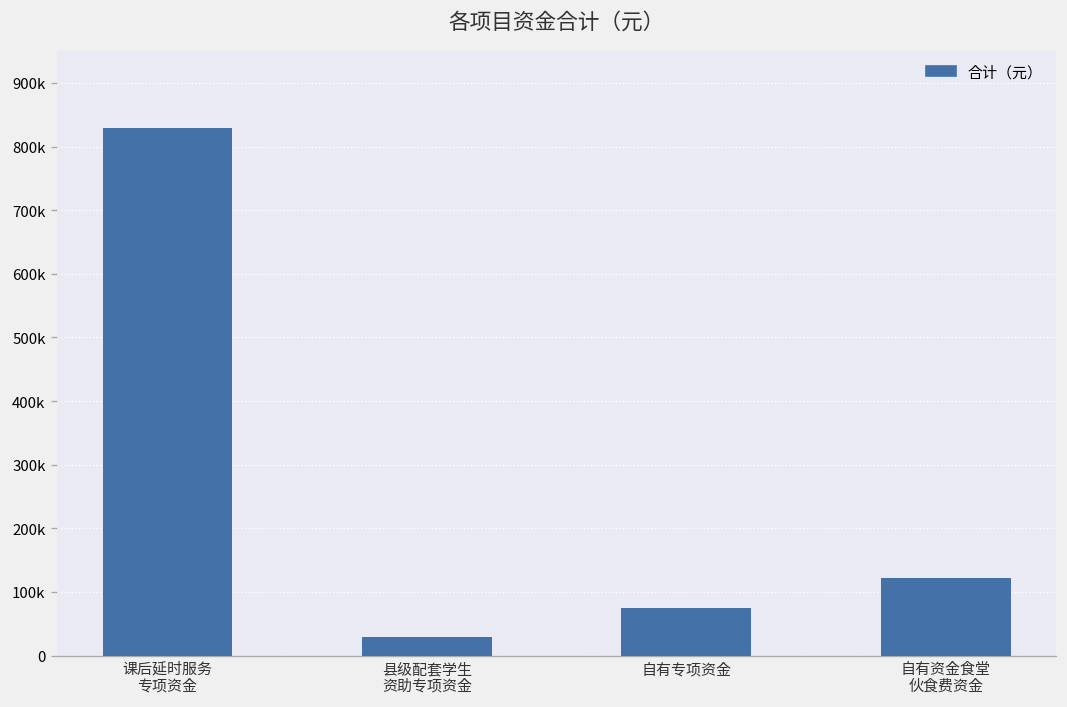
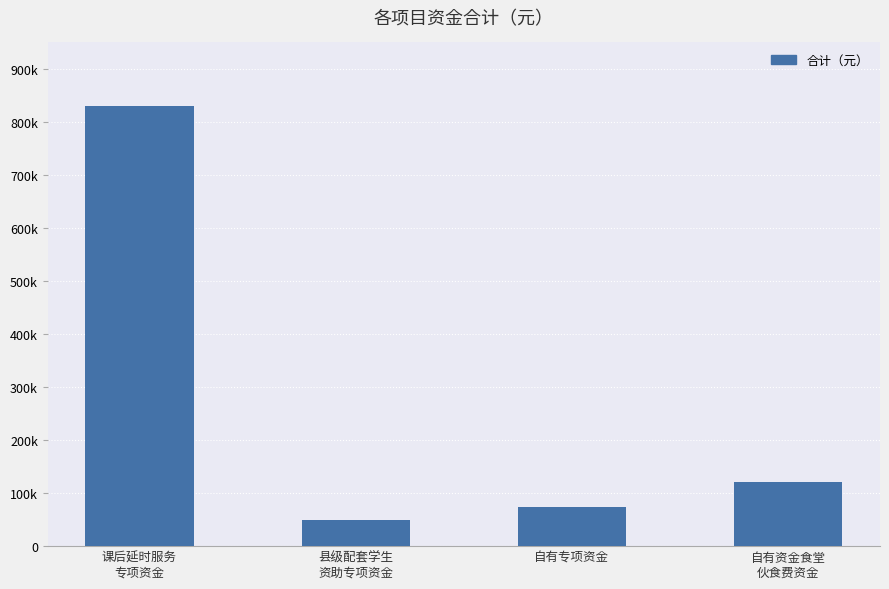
  {
    "课后延时服务 专项资金": 830000,
-   "县级配套学生 资助专项资金": 30000,
+   "县级配套学生 资助专项资金": 50000,
    "自有专项资金": 70000,
    "自有资金食堂 伙食费资金": 120000
  }
